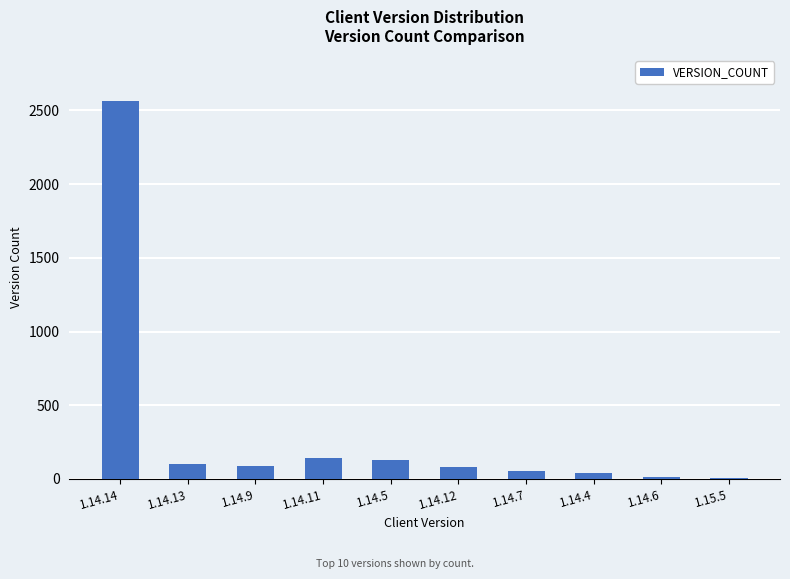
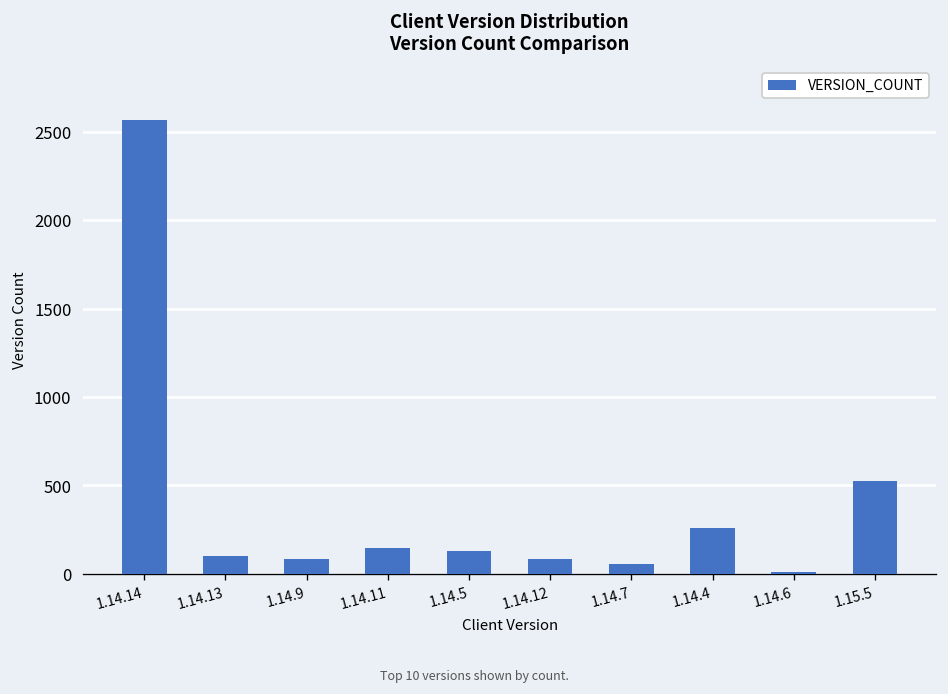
  {
    "1.14.14": 2570,
    "1.14.13": 100,
    "1.14.9": 90,
    "1.14.11": 150,
    "1.14.5": 130,
    "1.14.12": 80,
    "1.14.7": 60,
-   "1.14.4": 40,
-   "1.15.5": 10
+   "1.14.4": 260,
+   "1.15.5": 530
  }
